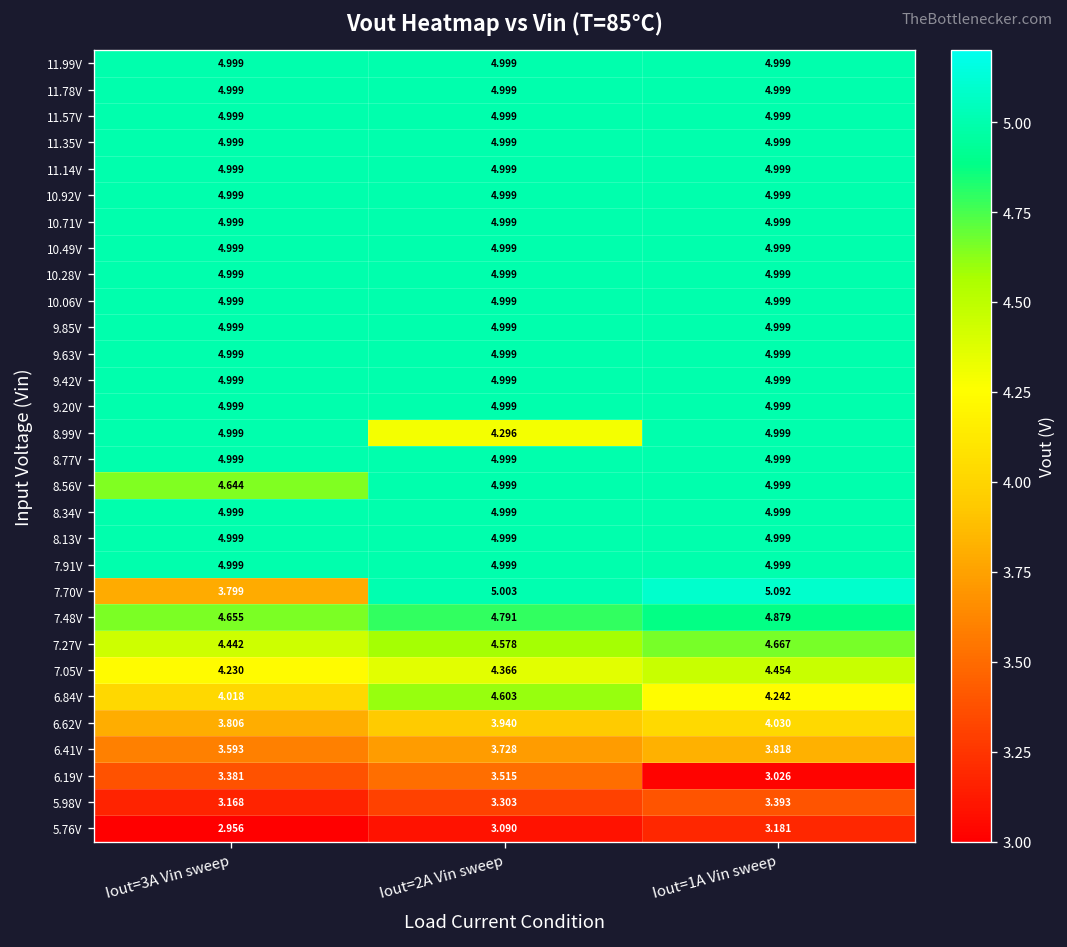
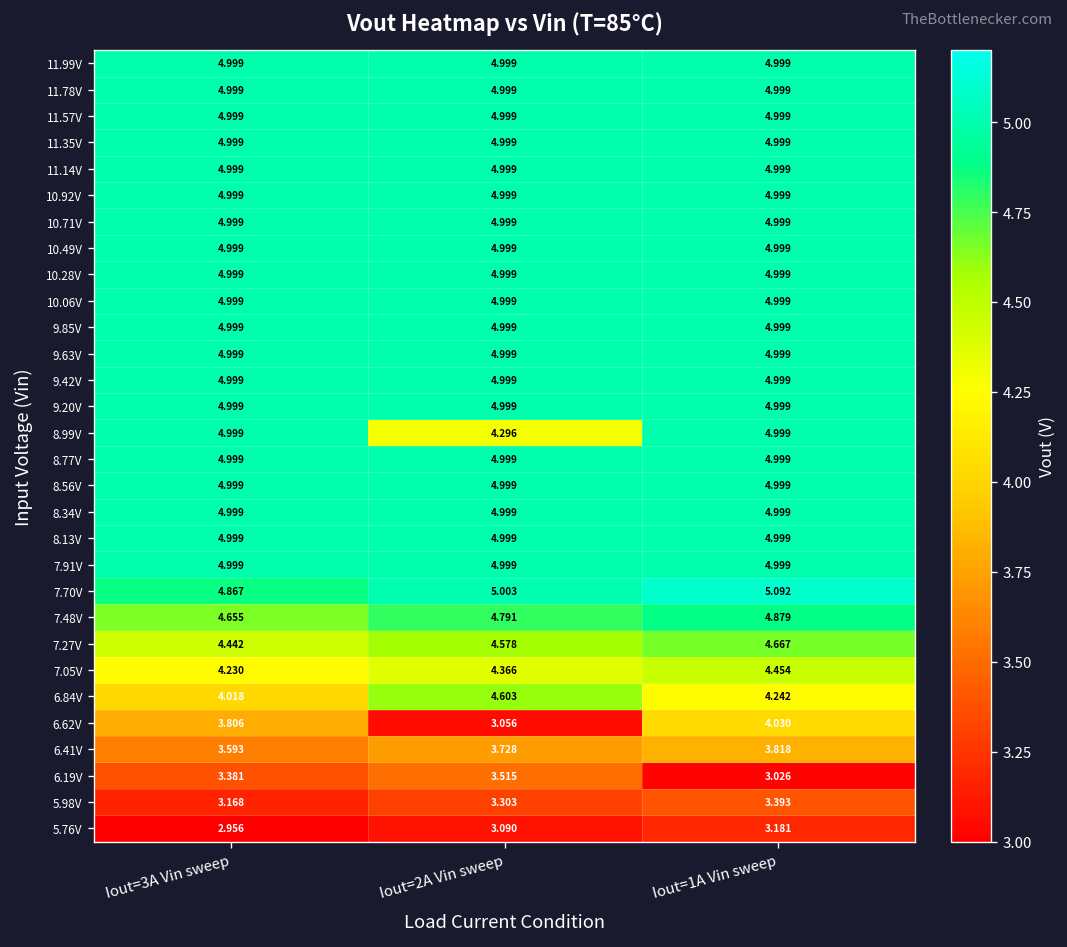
  {
    "11.99V": {
      "Iout=3A Vin sweep": 4.999,
      "Iout=2A Vin sweep": 4.999,
      "Iout=1A Vin sweep": 4.999
    },
    "11.78V": {
      "Iout=3A Vin sweep": 4.999,
      "Iout=2A Vin sweep": 4.999,
      "Iout=1A Vin sweep": 4.999
    },
    "11.57V": {
      "Iout=3A Vin sweep": 4.999,
      "Iout=2A Vin sweep": 4.999,
      "Iout=1A Vin sweep": 4.999
    },
    "11.35V": {
      "Iout=3A Vin sweep": 4.999,
      "Iout=2A Vin sweep": 4.999,
      "Iout=1A Vin sweep": 4.999
    },
    "11.14V": {
      "Iout=3A Vin sweep": 4.999,
      "Iout=2A Vin sweep": 4.999,
      "Iout=1A Vin sweep": 4.999
    },
    "10.92V": {
      "Iout=3A Vin sweep": 4.999,
      "Iout=2A Vin sweep": 4.999,
      "Iout=1A Vin sweep": 4.999
    },
    "10.71V": {
      "Iout=3A Vin sweep": 4.999,
      "Iout=2A Vin sweep": 4.999,
      "Iout=1A Vin sweep": 4.999
    },
    "10.49V": {
      "Iout=3A Vin sweep": 4.999,
      "Iout=2A Vin sweep": 4.999,
      "Iout=1A Vin sweep": 4.999
    },
    "10.28V": {
      "Iout=3A Vin sweep": 4.999,
      "Iout=2A Vin sweep": 4.999,
      "Iout=1A Vin sweep": 4.999
    },
    "10.06V": {
      "Iout=3A Vin sweep": 4.999,
      "Iout=2A Vin sweep": 4.999,
      "Iout=1A Vin sweep": 4.999
    },
    "9.85V": {
      "Iout=3A Vin sweep": 4.999,
      "Iout=2A Vin sweep": 4.999,
      "Iout=1A Vin sweep": 4.999
    },
    "9.63V": {
      "Iout=3A Vin sweep": 4.999,
      "Iout=2A Vin sweep": 4.999,
      "Iout=1A Vin sweep": 4.999
    },
    "9.42V": {
      "Iout=3A Vin sweep": 4.999,
      "Iout=2A Vin sweep": 4.999,
      "Iout=1A Vin sweep": 4.999
    },
    "9.20V": {
      "Iout=3A Vin sweep": 4.999,
      "Iout=2A Vin sweep": 4.999,
      "Iout=1A Vin sweep": 4.999
    },
    "8.99V": {
      "Iout=3A Vin sweep": 4.999,
      "Iout=2A Vin sweep": 4.296,
      "Iout=1A Vin sweep": 4.999
    },
    "8.77V": {
      "Iout=3A Vin sweep": 4.999,
      "Iout=2A Vin sweep": 4.999,
      "Iout=1A Vin sweep": 4.999
    },
    "8.56V": {
-     "Iout=3A Vin sweep": 4.644,
+     "Iout=3A Vin sweep": 4.999,
      "Iout=2A Vin sweep": 4.999,
      "Iout=1A Vin sweep": 4.999
    },
    "8.34V": {
      "Iout=3A Vin sweep": 4.999,
      "Iout=2A Vin sweep": 4.999,
      "Iout=1A Vin sweep": 4.999
    },
    "8.13V": {
      "Iout=3A Vin sweep": 4.999,
      "Iout=2A Vin sweep": 4.999,
      "Iout=1A Vin sweep": 4.999
    },
    "7.91V": {
      "Iout=3A Vin sweep": 4.999,
      "Iout=2A Vin sweep": 4.999,
      "Iout=1A Vin sweep": 4.999
    },
    "7.70V": {
-     "Iout=3A Vin sweep": 3.799,
+     "Iout=3A Vin sweep": 4.867,
      "Iout=2A Vin sweep": 5.003,
      "Iout=1A Vin sweep": 5.092
    },
    "7.48V": {
      "Iout=3A Vin sweep": 4.655,
      "Iout=2A Vin sweep": 4.791,
      "Iout=1A Vin sweep": 4.879
    },
    "7.27V": {
      "Iout=3A Vin sweep": 4.442,
      "Iout=2A Vin sweep": 4.578,
      "Iout=1A Vin sweep": 4.667
    },
    "7.05V": {
      "Iout=3A Vin sweep": 4.230,
      "Iout=2A Vin sweep": 4.366,
      "Iout=1A Vin sweep": 4.454
    },
    "6.84V": {
      "Iout=3A Vin sweep": 4.018,
      "Iout=2A Vin sweep": 4.603,
      "Iout=1A Vin sweep": 4.242
    },
    "6.62V": {
      "Iout=3A Vin sweep": 3.806,
-     "Iout=2A Vin sweep": 3.940,
+     "Iout=2A Vin sweep": 3.056,
      "Iout=1A Vin sweep": 4.030
    },
    "6.41V": {
      "Iout=3A Vin sweep": 3.593,
      "Iout=2A Vin sweep": 3.728,
      "Iout=1A Vin sweep": 3.818
    },
    "6.19V": {
      "Iout=3A Vin sweep": 3.381,
      "Iout=2A Vin sweep": 3.515,
      "Iout=1A Vin sweep": 3.026
    },
    "5.98V": {
      "Iout=3A Vin sweep": 3.168,
      "Iout=2A Vin sweep": 3.303,
      "Iout=1A Vin sweep": 3.393
    },
    "5.76V": {
      "Iout=3A Vin sweep": 2.956,
      "Iout=2A Vin sweep": 3.090,
      "Iout=1A Vin sweep": 3.181
    }
  }
